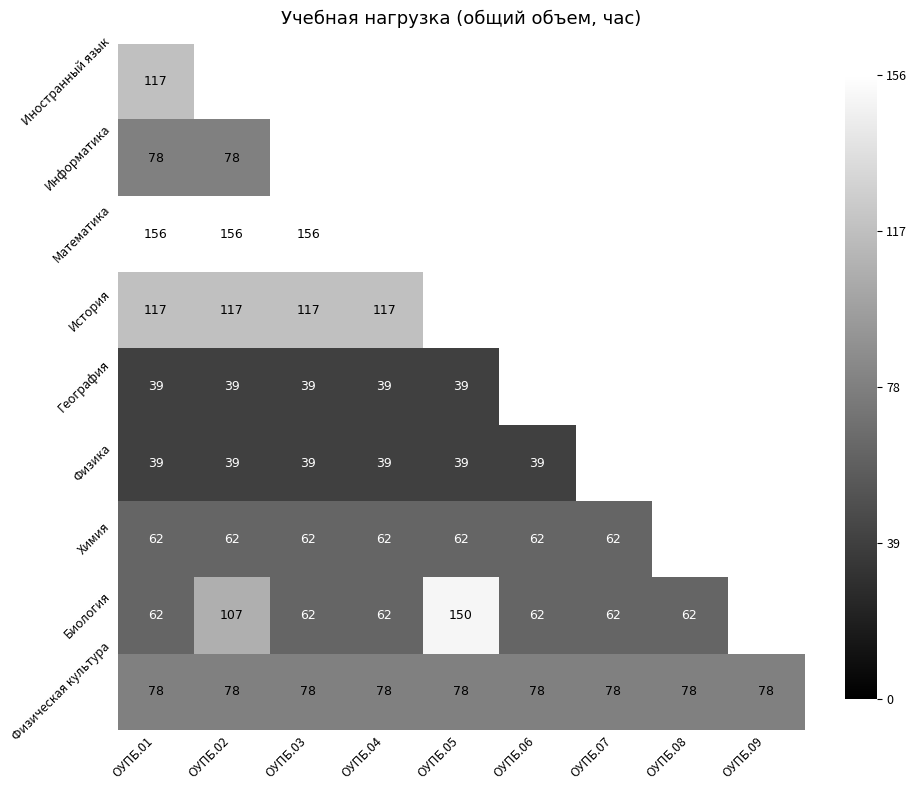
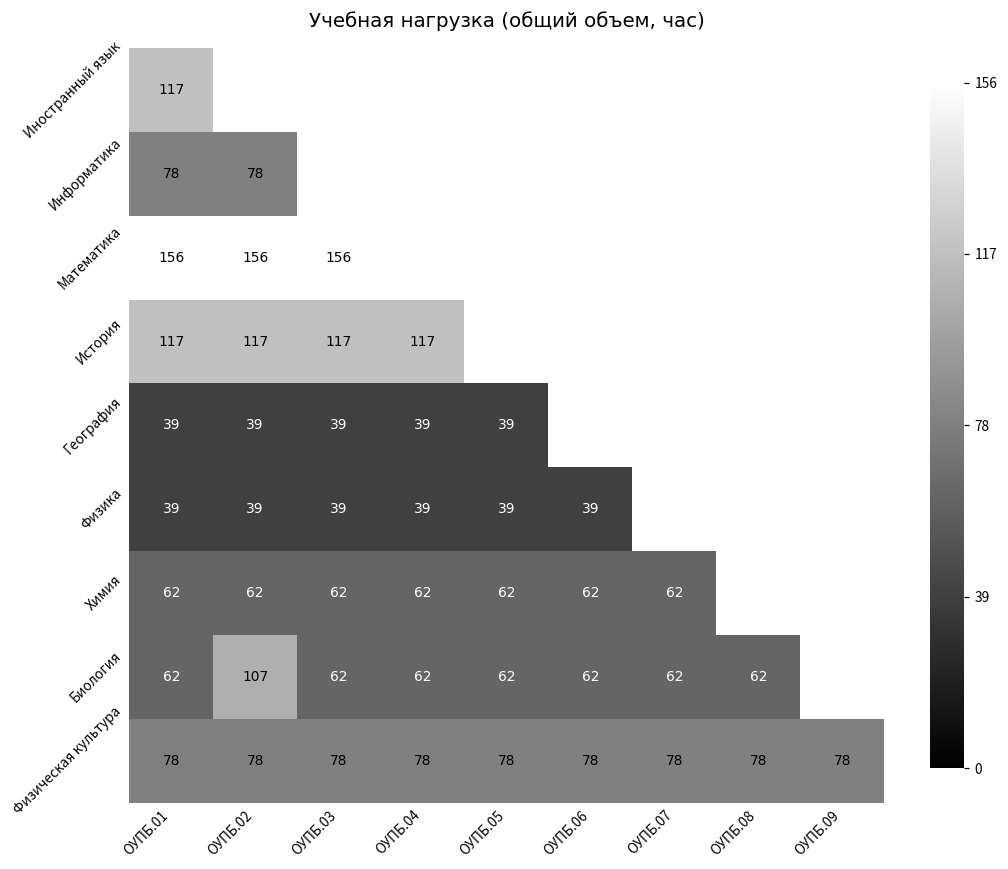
  {
    "Иностранный язык": {
      "ОУПБ.01": 117
    },
    "Информатика": {
      "ОУПБ.01": 78,
      "ОУПБ.02": 78
    },
    "Математика": {
      "ОУПБ.01": 156,
      "ОУПБ.02": 156,
      "ОУПБ.03": 156
    },
    "История": {
      "ОУПБ.01": 117,
      "ОУПБ.02": 117,
      "ОУПБ.03": 117,
      "ОУПБ.04": 117
    },
    "География": {
      "ОУПБ.01": 39,
      "ОУПБ.02": 39,
      "ОУПБ.03": 39,
      "ОУПБ.04": 39,
      "ОУПБ.05": 39
    },
    "Физика": {
      "ОУПБ.01": 39,
      "ОУПБ.02": 39,
      "ОУПБ.03": 39,
      "ОУПБ.04": 39,
      "ОУПБ.05": 39,
      "ОУПБ.06": 39
    },
    "Химия": {
      "ОУПБ.01": 62,
      "ОУПБ.02": 62,
      "ОУПБ.03": 62,
      "ОУПБ.04": 62,
      "ОУПБ.05": 62,
      "ОУПБ.06": 62,
      "ОУПБ.07": 62
    },
    "Биология": {
      "ОУПБ.01": 62,
      "ОУПБ.02": 107,
      "ОУПБ.03": 62,
      "ОУПБ.04": 62,
-     "ОУПБ.05": 150,
+     "ОУПБ.05": 62,
      "ОУПБ.06": 62,
      "ОУПБ.07": 62,
      "ОУПБ.08": 62
    },
    "Физическая культура": {
      "ОУПБ.01": 78,
      "ОУПБ.02": 78,
      "ОУПБ.03": 78,
      "ОУПБ.04": 78,
      "ОУПБ.05": 78,
      "ОУПБ.06": 78,
      "ОУПБ.07": 78,
      "ОУПБ.08": 78,
      "ОУПБ.09": 78
    }
  }
